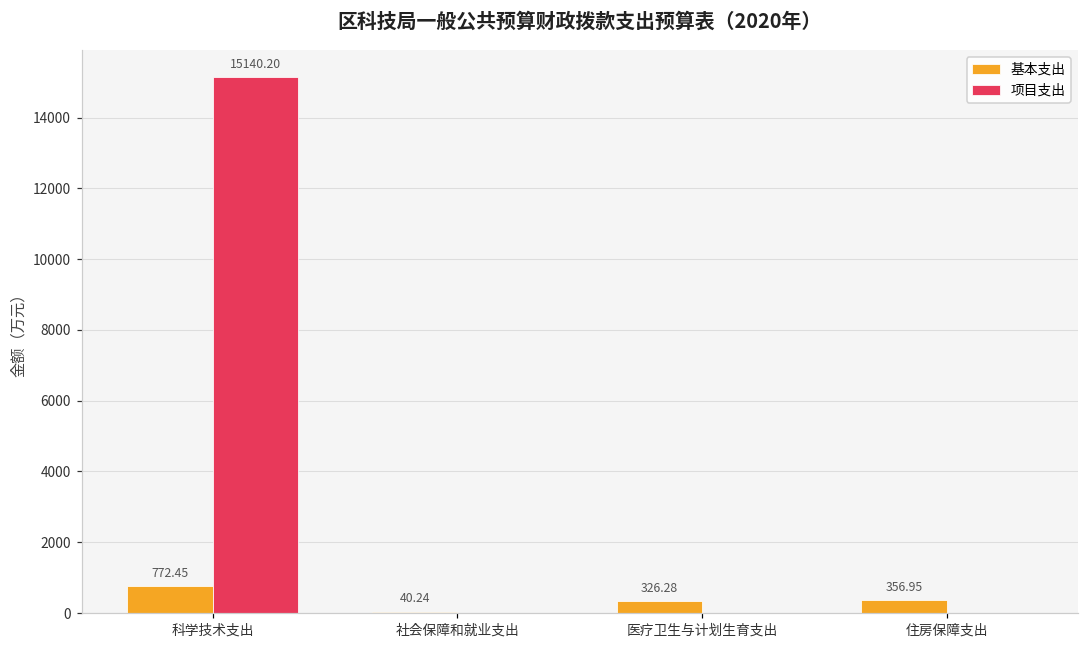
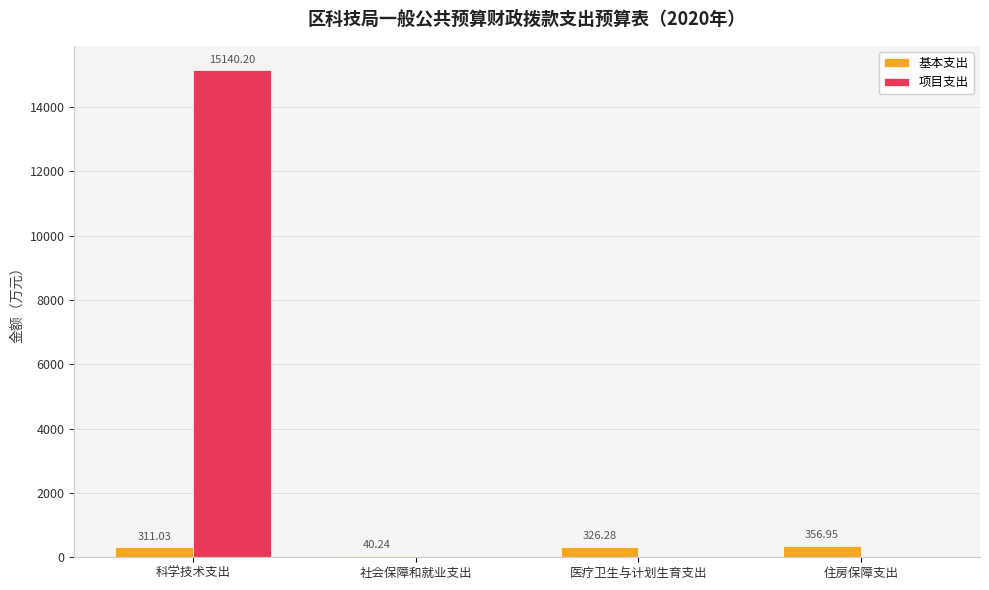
  {
    "基本支出": {
-     "科学技术支出": 772.45,
+     "科学技术支出": 311.03,
      "社会保障和就业支出": 40.24,
      "医疗卫生与计划生育支出": 326.28,
      "住房保障支出": 356.95
    },
    "项目支出": {
      "科学技术支出": 15140.20
    }
  }
